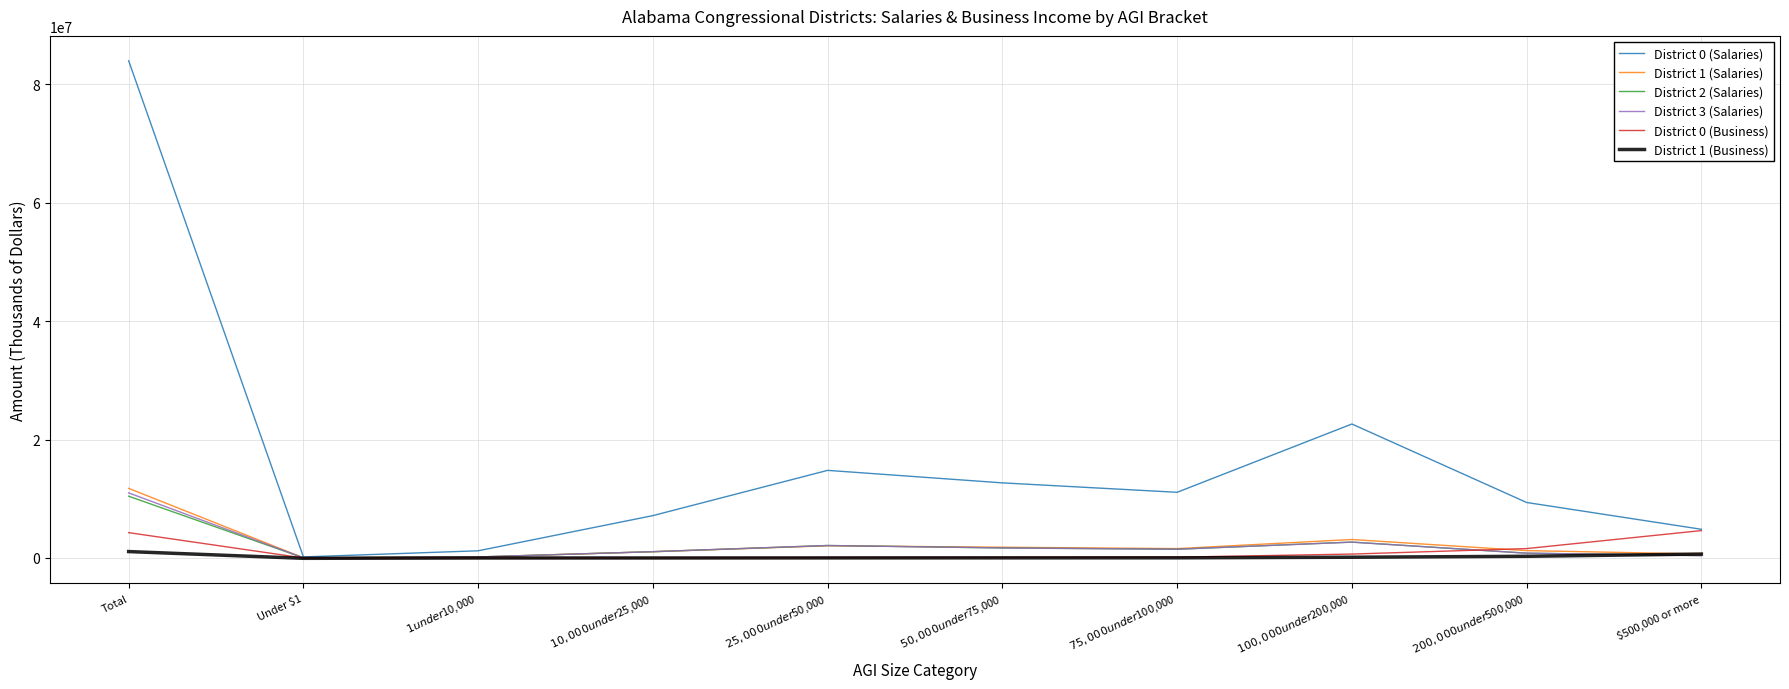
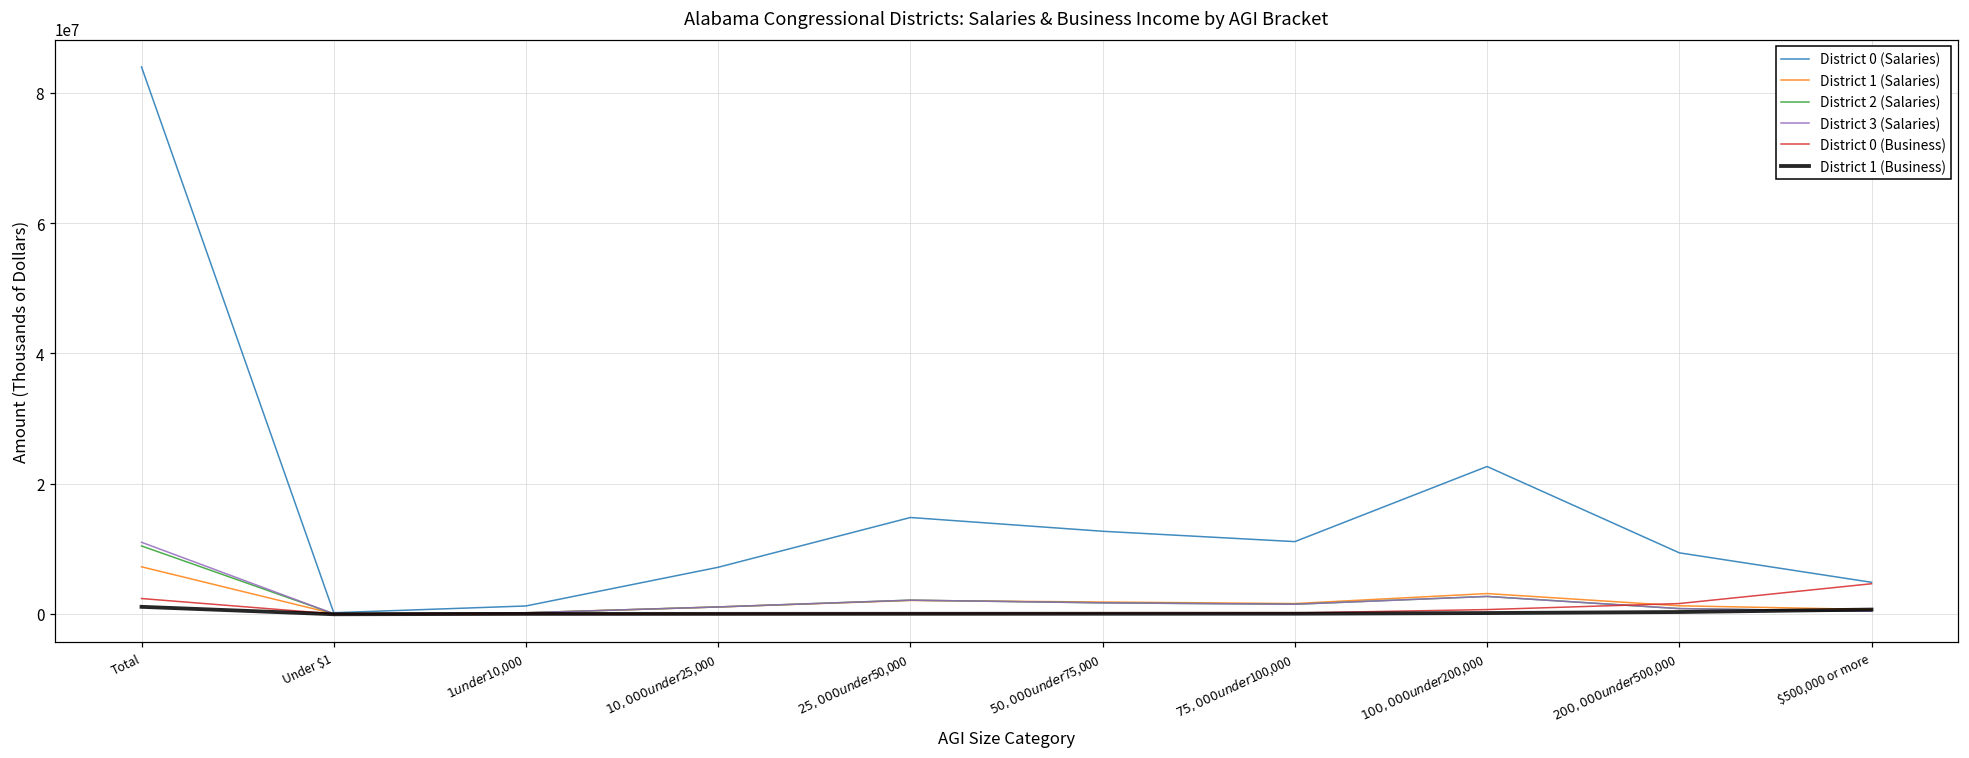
  {
    "District 0 (Salaries)": {
      "Total": 84000000
    },
    "District 1 (Salaries)": {
-     "Total": 12000000
+     "Total": 7000000
    },
    "District 2 (Salaries)": {
      "Total": 10000000
    },
    "District 3 (Salaries)": {
      "Total": 11000000
    },
    "District 0 (Business)": {
-     "Total": 4000000
+     "Total": 2000000
    },
    "District 1 (Business)": {
      "Total": 1000000
    }
  }
